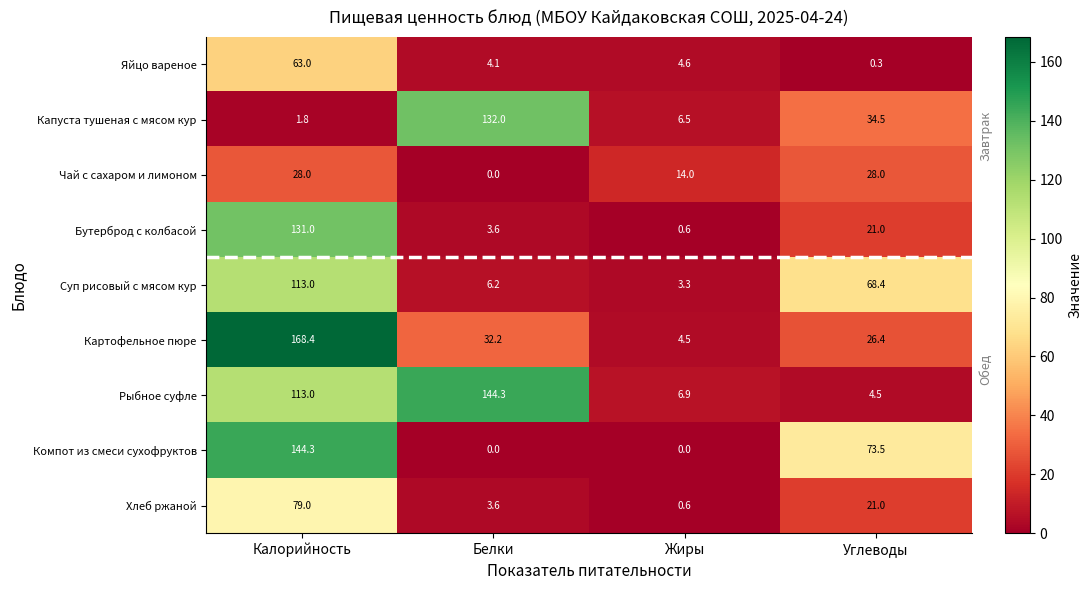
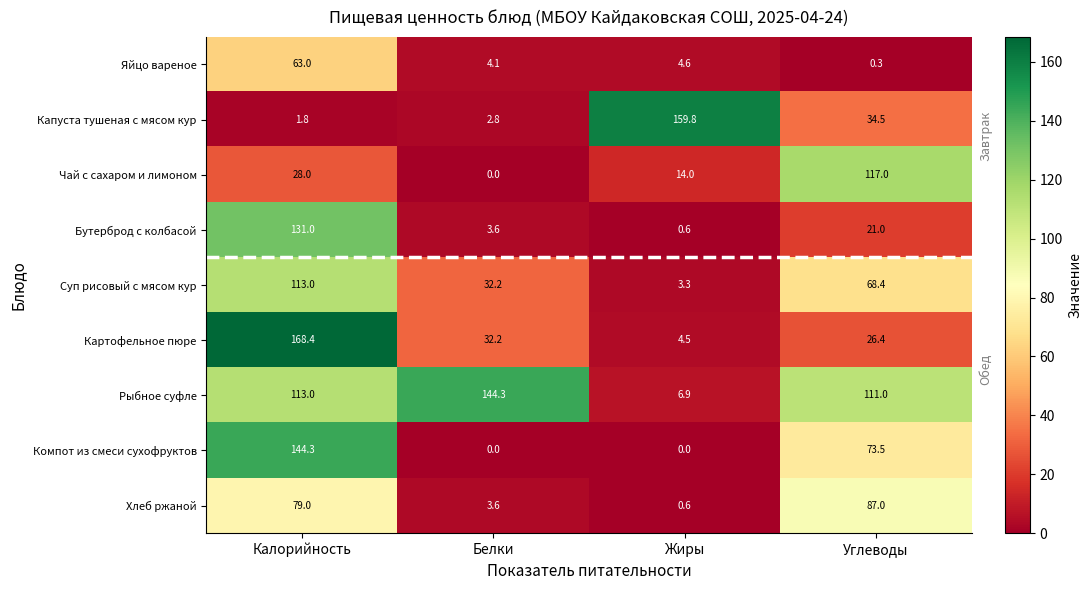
  {
    "Яйцо вареное": {
      "Калорийность": 63.0,
      "Белки": 4.1,
      "Жиры": 4.6,
      "Углеводы": 0.3
    },
    "Капуста тушеная с мясом кур": {
      "Калорийность": 1.8,
-     "Белки": 132.0,
-     "Жиры": 6.5,
+     "Белки": 2.8,
+     "Жиры": 159.8,
      "Углеводы": 34.5
    },
    "Чай с сахаром и лимоном": {
      "Калорийность": 28.0,
      "Белки": 0.0,
      "Жиры": 14.0,
-     "Углеводы": 28.0
+     "Углеводы": 117.0
    },
    "Бутерброд с колбасой": {
      "Калорийность": 131.0,
      "Белки": 3.6,
      "Жиры": 0.6,
      "Углеводы": 21.0
    },
    "Суп рисовый с мясом кур": {
      "Калорийность": 113.0,
-     "Белки": 6.2,
+     "Белки": 32.2,
      "Жиры": 3.3,
      "Углеводы": 68.4
    },
    "Картофельное пюре": {
      "Калорийность": 168.4,
      "Белки": 32.2,
      "Жиры": 4.5,
      "Углеводы": 26.4
    },
    "Рыбное суфле": {
      "Калорийность": 113.0,
      "Белки": 144.3,
      "Жиры": 6.9,
-     "Углеводы": 4.5
+     "Углеводы": 111.0
    },
    "Компот из смеси сухофруктов": {
      "Калорийность": 144.3,
      "Белки": 0.0,
      "Жиры": 0.0,
      "Углеводы": 73.5
    },
    "Хлеб ржаной": {
      "Калорийность": 79.0,
      "Белки": 3.6,
      "Жиры": 0.6,
-     "Углеводы": 21.0
+     "Углеводы": 87.0
    }
  }
